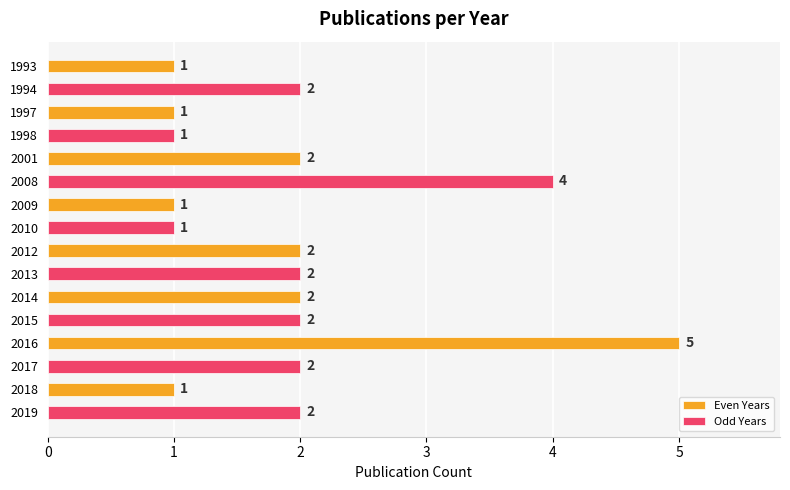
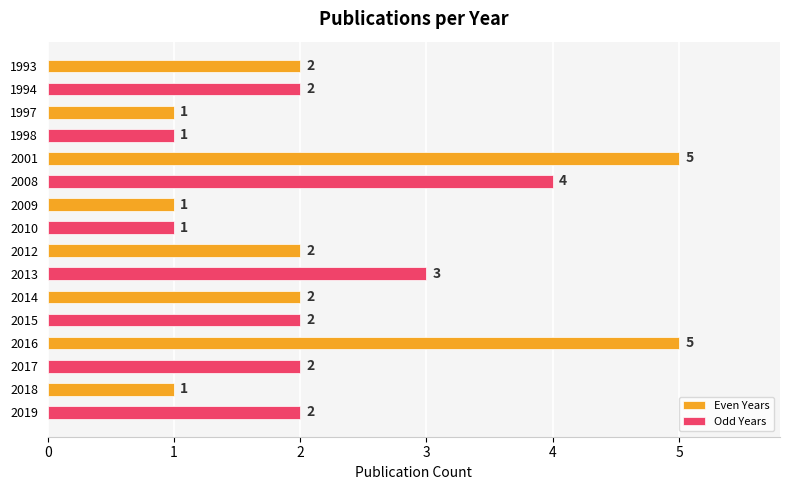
  {
    "Even Years": {
-     "1993": 1,
+     "1993": 2,
      "1997": 1,
-     "2001": 2,
+     "2001": 5,
      "2009": 1,
      "2012": 2,
      "2014": 2,
      "2016": 5,
      "2018": 1
    },
    "Odd Years": {
      "1994": 2,
      "1998": 1,
      "2008": 4,
      "2010": 1,
-     "2013": 2,
+     "2013": 3,
      "2015": 2,
      "2017": 2,
      "2019": 2
    }
  }
